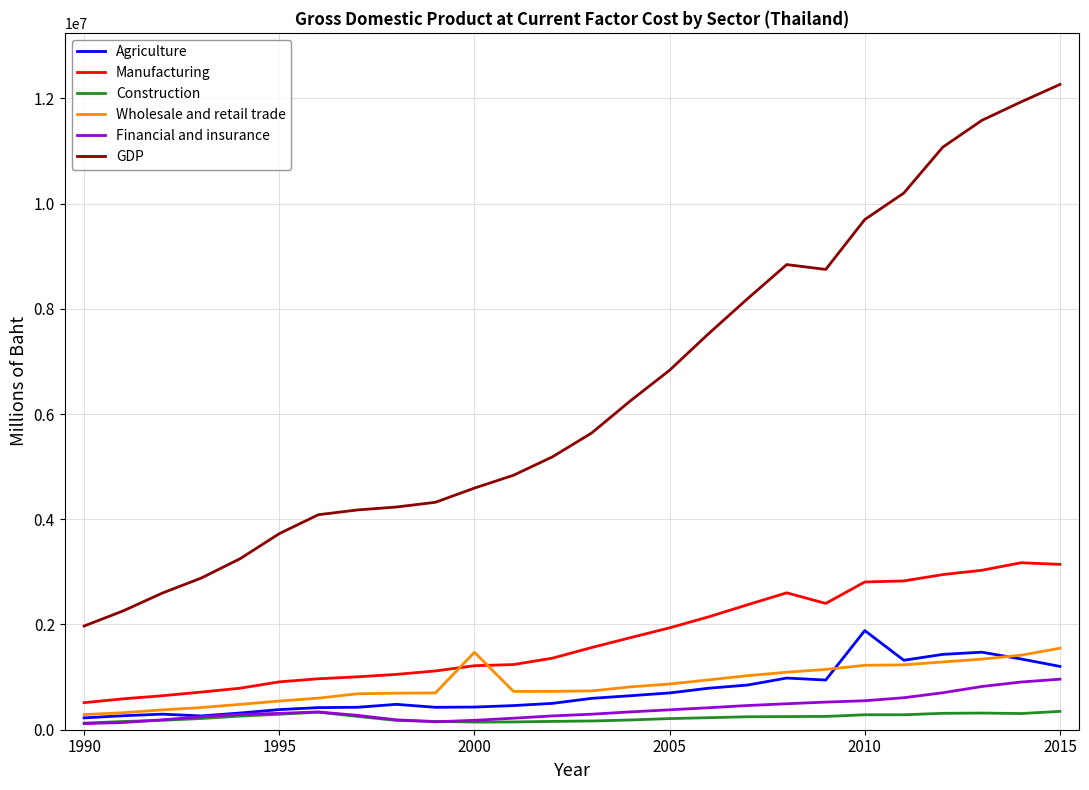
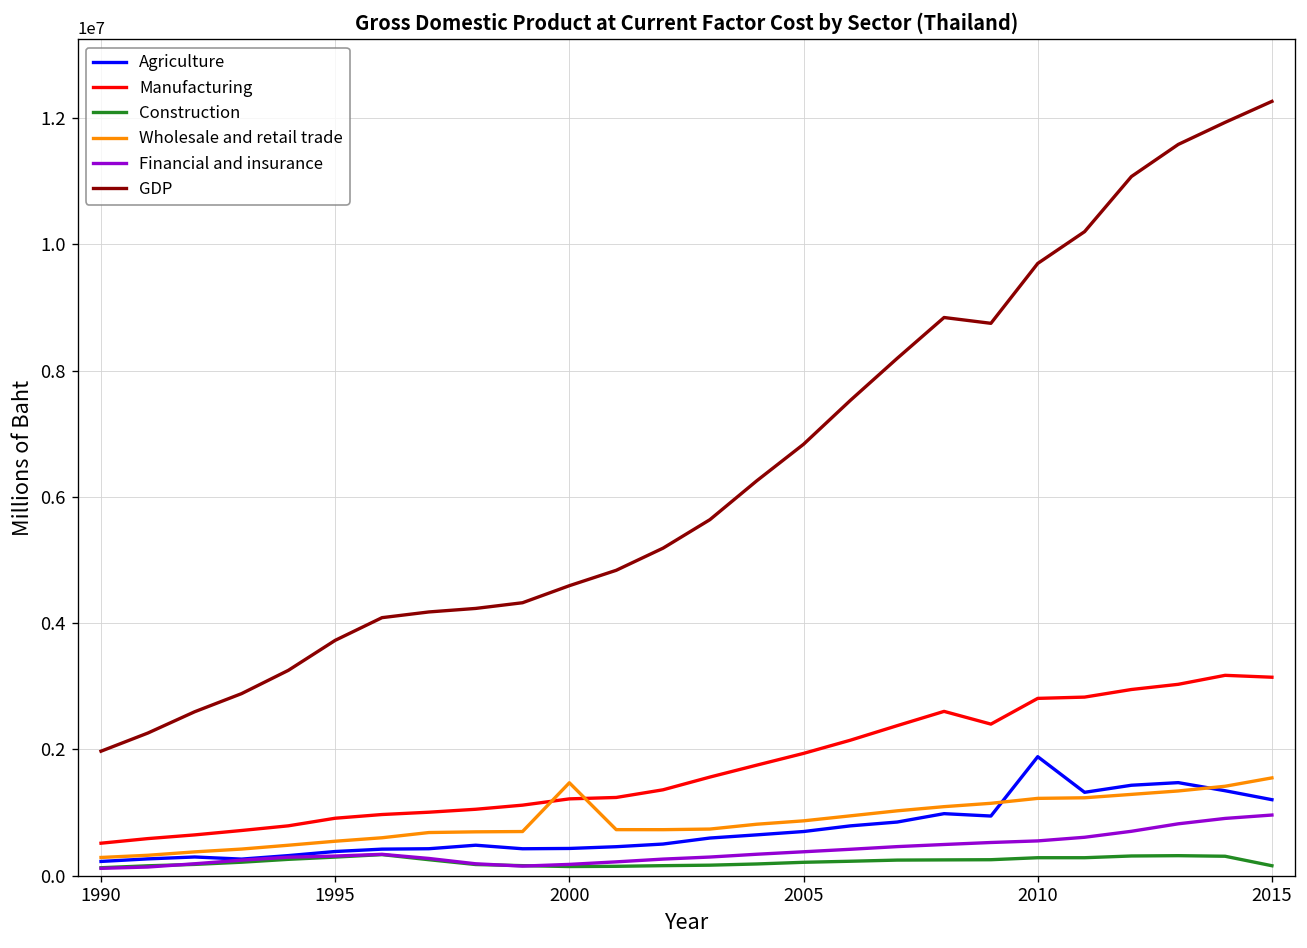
  {
    "Agriculture": {
      "1990": 200000,
      "1995": 400000,
      "2000": 400000,
      "2005": 700000,
      "2010": 1900000,
      "2015": 1200000
    },
    "Manufacturing": {
      "1990": 500000,
      "1995": 900000,
      "2000": 1200000,
      "2005": 1900000,
      "2010": 2800000,
      "2015": 3100000
    },
    "Construction": {
      "2005": 200000,
      "2010": 300000,
-     "2015": 300000
+     "2015": 200000
    },
    "Wholesale and retail trade": {
      "1990": 300000,
      "1995": 500000,
      "2000": 1500000,
      "2005": 900000,
      "2010": 1200000,
      "2015": 1500000
    },
    "Financial and insurance": {
      "2005": 400000,
      "2010": 600000,
      "2015": 1000000
    },
    "GDP": {
      "1990": 2000000,
      "1995": 3700000,
      "2000": 4600000,
      "2005": 6800000,
      "2010": 9700000,
      "2015": 12300000
    }
  }
